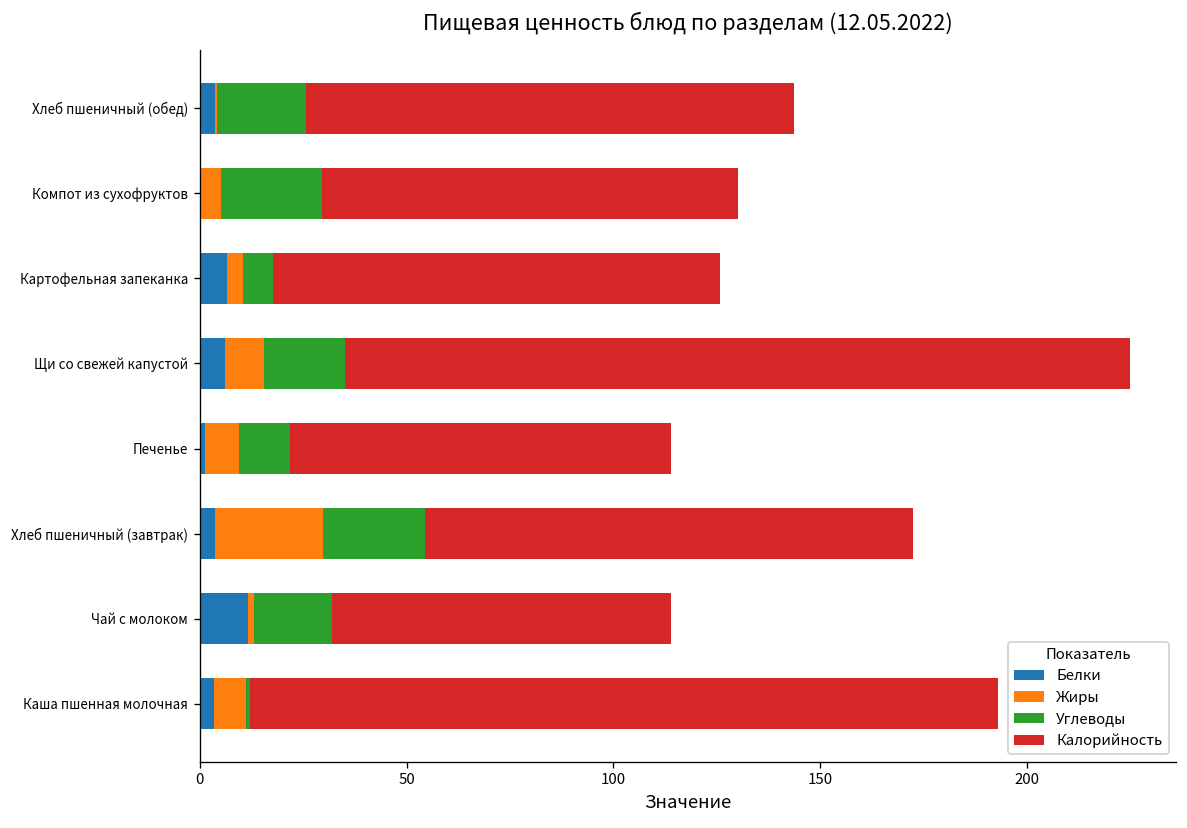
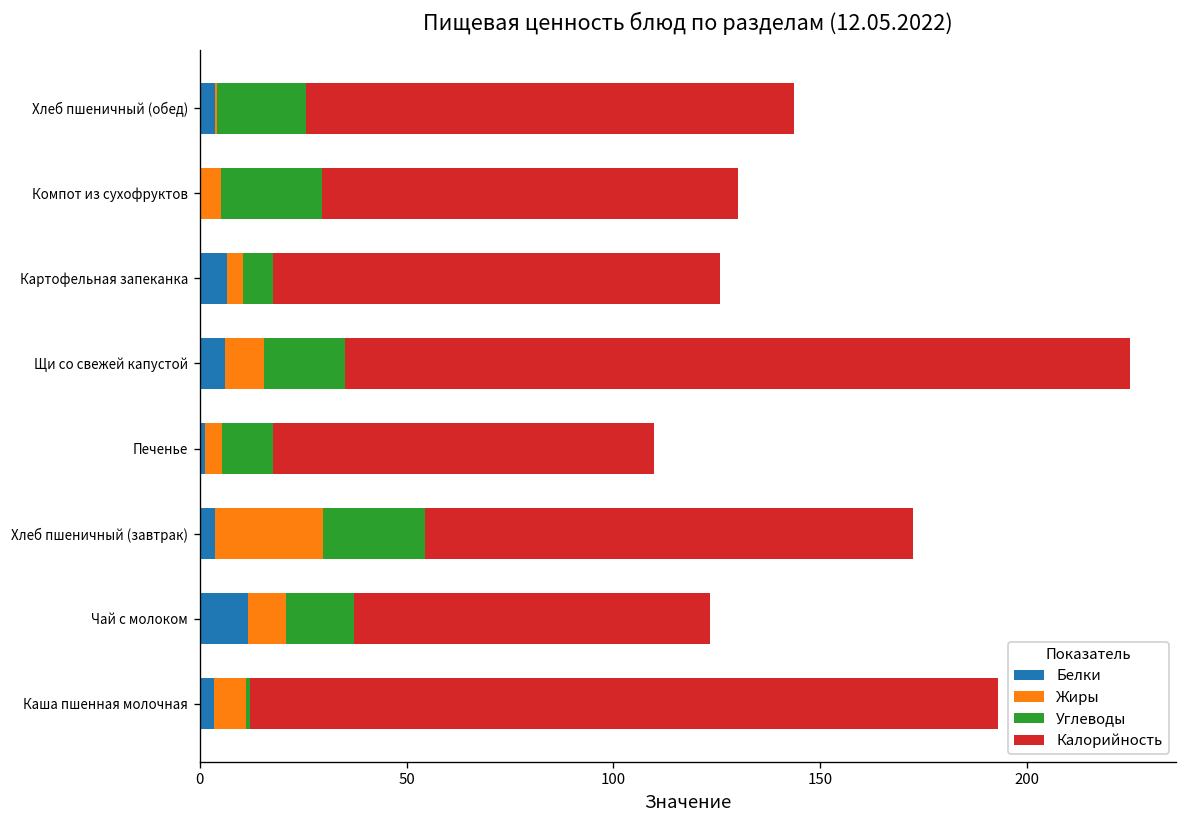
  {
    "Белки": {
      "Хлеб пшеничный (обед)": 4,
      "Картофельная запеканка": 7,
      "Щи со свежей капустой": 6,
      "Печенье": 1,
      "Хлеб пшеничный (завтрак)": 4,
      "Чай с молоком": 12,
      "Каша пшенная молочная": 3
    },
    "Жиры": {
      "Компот из сухофруктов": 5,
      "Картофельная запеканка": 4,
      "Щи со свежей капустой": 9,
-     "Печенье": 8,
+     "Печенье": 4,
      "Хлеб пшеничный (завтрак)": 26,
-     "Чай с молоком": 2,
+     "Чай с молоком": 9,
      "Каша пшенная молочная": 8
    },
    "Углеводы": {
      "Хлеб пшеничный (обед)": 22,
      "Компот из сухофруктов": 24,
      "Картофельная запеканка": 7,
      "Щи со свежей капустой": 20,
      "Печенье": 12,
      "Хлеб пшеничный (завтрак)": 25,
-     "Чай с молоком": 19,
+     "Чай с молоком": 16,
      "Каша пшенная молочная": 1
    },
    "Калорийность": {
      "Хлеб пшеничный (обед)": 118,
      "Компот из сухофруктов": 101,
      "Картофельная запеканка": 108,
      "Щи со свежей капустой": 190,
      "Печенье": 92,
      "Хлеб пшеничный (завтрак)": 118,
-     "Чай с молоком": 82,
+     "Чай с молоком": 86,
      "Каша пшенная молочная": 181
    }
  }
